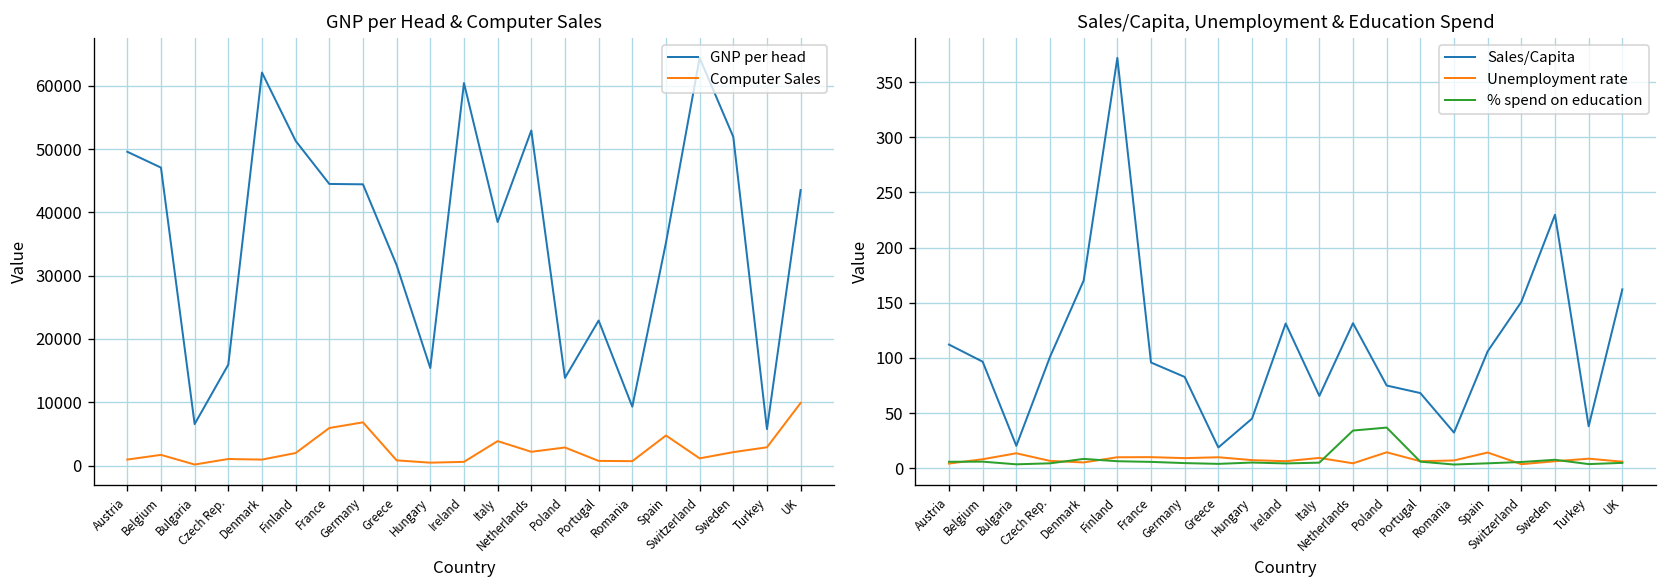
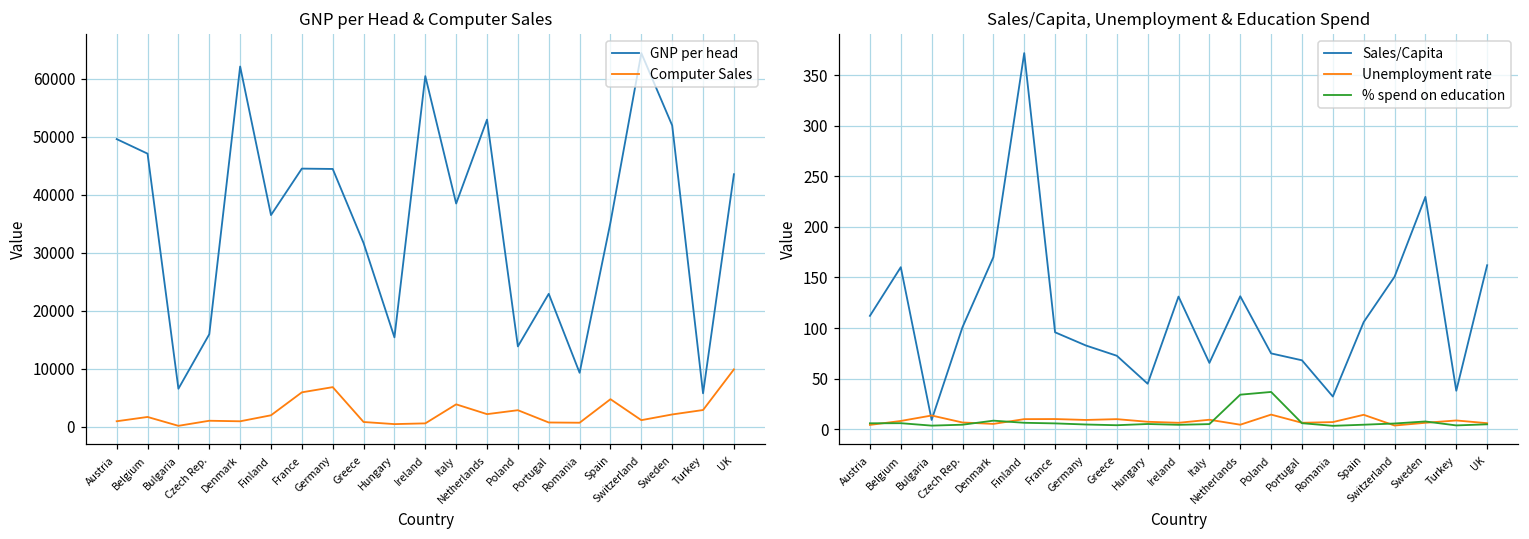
  {
    "GNP per Head & Computer Sales": {
      "GNP per head": {
        "Austria": 50000,
        "Belgium": 47000,
        "Bulgaria": 7000,
        "Czech Rep.": 16000,
        "Denmark": 62000,
-       "Finland": 51000,
+       "Finland": 36000,
        "France": 45000,
        "Germany": 44000,
        "Greece": 32000,
        "Hungary": 15000,
        "Ireland": 60000,
        "Italy": 38000,
        "Netherlands": 53000,
        "Poland": 14000,
        "Portugal": 23000,
        "Romania": 9000,
        "Spain": 35000,
        "Sweden": 52000,
        "Turkey": 6000,
        "UK": 44000
      },
      "Computer Sales": {
        "Austria": 1000,
        "Belgium": 2000,
        "Bulgaria": 0,
        "Czech Rep.": 1000,
        "Denmark": 1000,
        "Finland": 2000,
        "France": 6000,
        "Germany": 7000,
        "Greece": 1000,
        "Hungary": 0,
        "Ireland": 1000,
        "Italy": 4000,
        "Netherlands": 2000,
        "Poland": 3000,
        "Portugal": 1000,
        "Romania": 1000,
        "Spain": 5000,
        "Switzerland": 1000,
        "Sweden": 2000,
        "Turkey": 3000,
        "UK": 10000
      }
    },
    "Sales/Capita, Unemployment & Education Spend": {
      "Sales/Capita": {
        "Austria": 110,
-       "Belgium": 100,
-       "Bulgaria": 20,
+       "Belgium": 160,
+       "Bulgaria": 10,
        "Czech Rep.": 100,
        "Denmark": 170,
        "Finland": 370,
        "France": 100,
        "Germany": 80,
-       "Greece": 20,
+       "Greece": 70,
        "Hungary": 40,
        "Ireland": 130,
        "Italy": 70,
        "Netherlands": 130,
        "Poland": 70,
        "Portugal": 70,
        "Romania": 30,
        "Spain": 110,
        "Switzerland": 150,
        "Sweden": 230,
        "Turkey": 40,
        "UK": 160
      },
      "Unemployment rate": {
        "Bulgaria": 10,
        "Denmark": 10,
        "Finland": 10,
        "France": 10,
        "Germany": 10,
        "Greece": 10,
        "Italy": 10,
        "Netherlands": 0,
        "Poland": 10,
        "Romania": 10,
        "Spain": 10,
        "Turkey": 10
      },
      "% spend on education": {
        "Bulgaria": 0,
        "Denmark": 10,
        "Finland": 10,
        "France": 10,
        "Germany": 0,
        "Greece": 0,
        "Italy": 10,
        "Netherlands": 30,
        "Poland": 40,
        "Romania": 0,
        "Spain": 0,
        "Turkey": 0
      }
    }
  }
